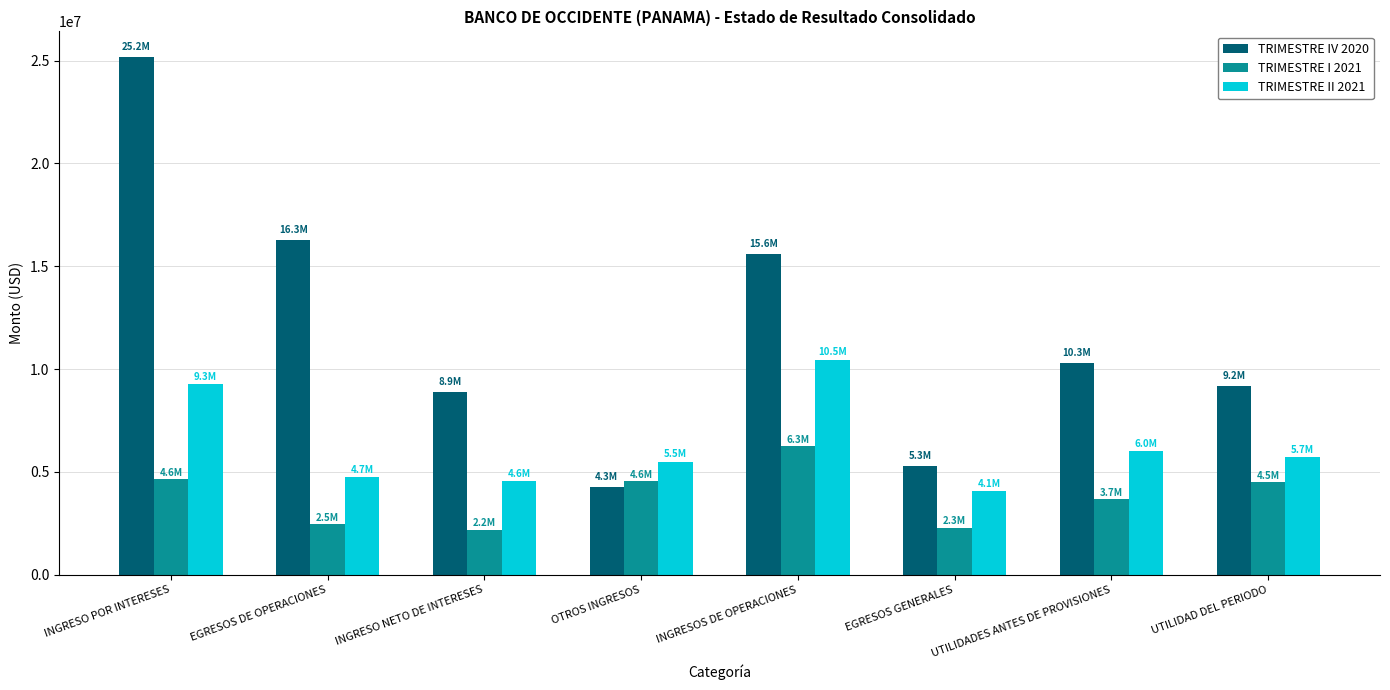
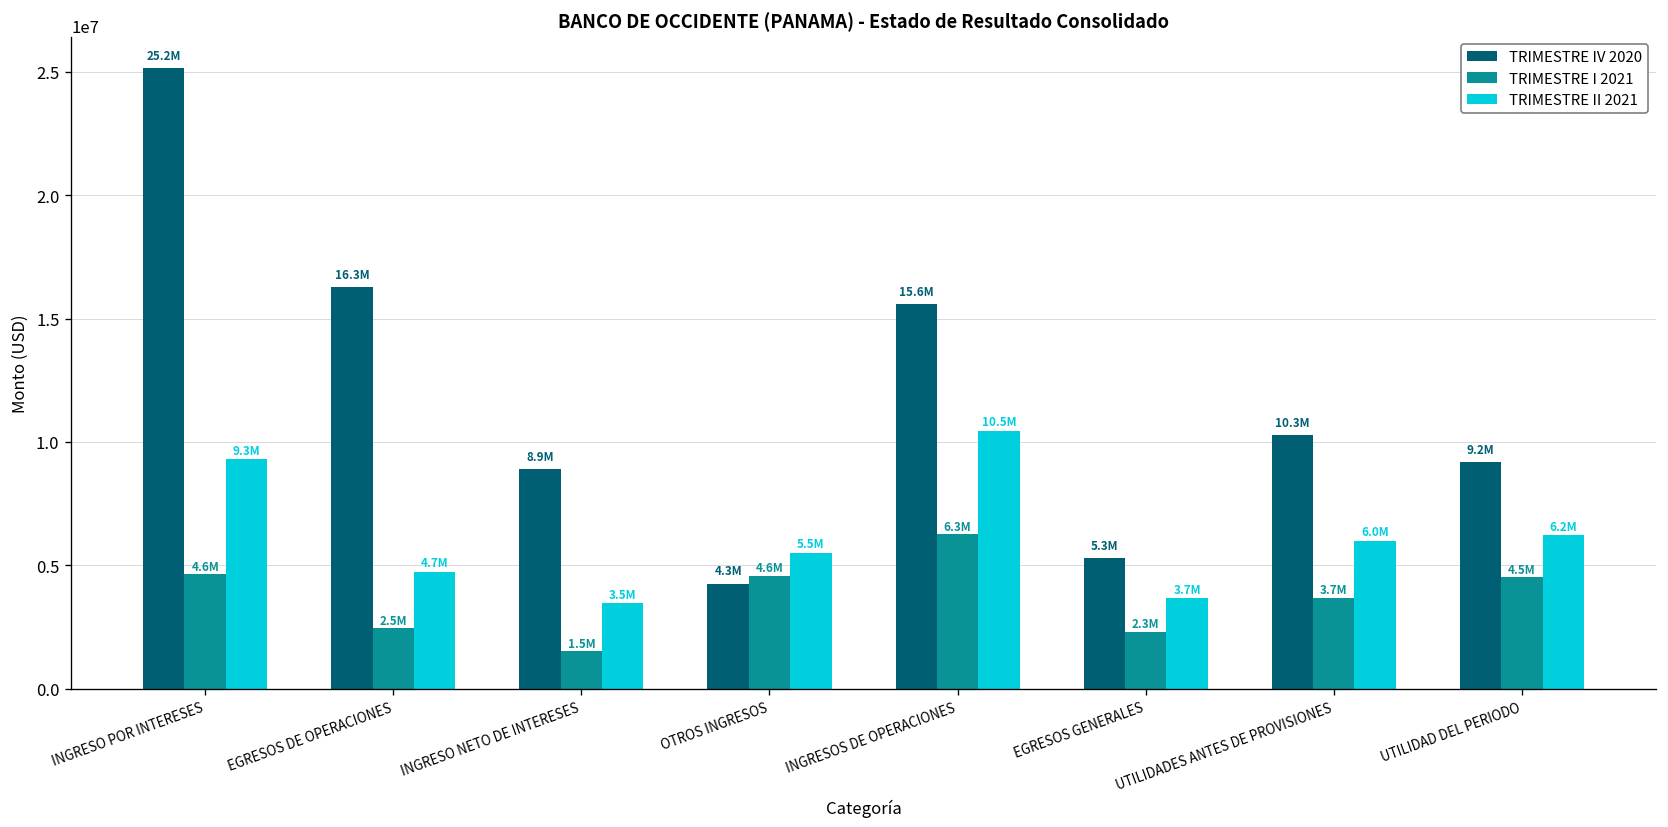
  {
    "TRIMESTRE IV 2020": {
      "INGRESO POR INTERESES": "25.2M",
      "EGRESOS DE OPERACIONES": "16.3M",
      "INGRESO NETO DE INTERESES": "8.9M",
      "OTROS INGRESOS": "4.3M",
      "INGRESOS DE OPERACIONES": "15.6M",
      "EGRESOS GENERALES": "5.3M",
      "UTILIDADES ANTES DE PROVISIONES": "10.3M",
      "UTILIDAD DEL PERIODO": "9.2M"
    },
    "TRIMESTRE I 2021": {
      "INGRESO POR INTERESES": "4.6M",
      "EGRESOS DE OPERACIONES": "2.5M",
-     "INGRESO NETO DE INTERESES": "2.2M",
+     "INGRESO NETO DE INTERESES": "1.5M",
      "OTROS INGRESOS": "4.6M",
      "INGRESOS DE OPERACIONES": "6.3M",
      "EGRESOS GENERALES": "2.3M",
      "UTILIDADES ANTES DE PROVISIONES": "3.7M",
      "UTILIDAD DEL PERIODO": "4.5M"
    },
    "TRIMESTRE II 2021": {
      "INGRESO POR INTERESES": "9.3M",
      "EGRESOS DE OPERACIONES": "4.7M",
-     "INGRESO NETO DE INTERESES": "4.6M",
+     "INGRESO NETO DE INTERESES": "3.5M",
      "OTROS INGRESOS": "5.5M",
      "INGRESOS DE OPERACIONES": "10.5M",
-     "EGRESOS GENERALES": "4.1M",
+     "EGRESOS GENERALES": "3.7M",
      "UTILIDADES ANTES DE PROVISIONES": "6.0M",
-     "UTILIDAD DEL PERIODO": "5.7M"
+     "UTILIDAD DEL PERIODO": "6.2M"
    }
  }
